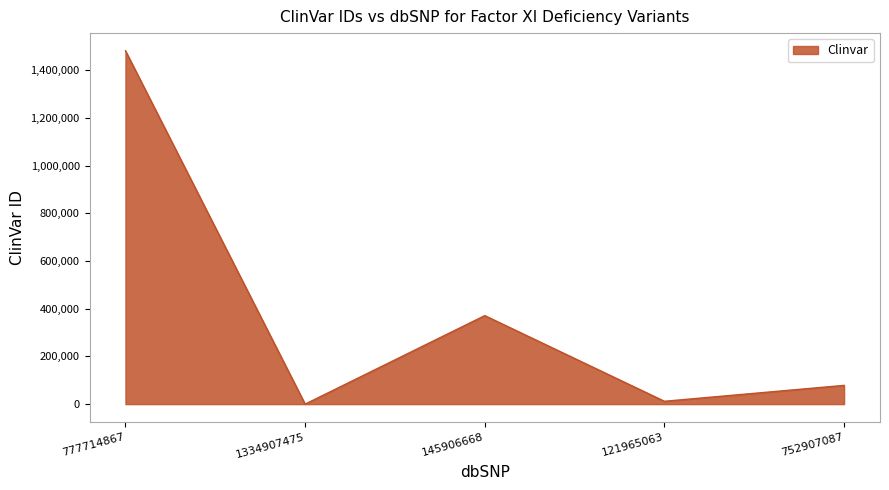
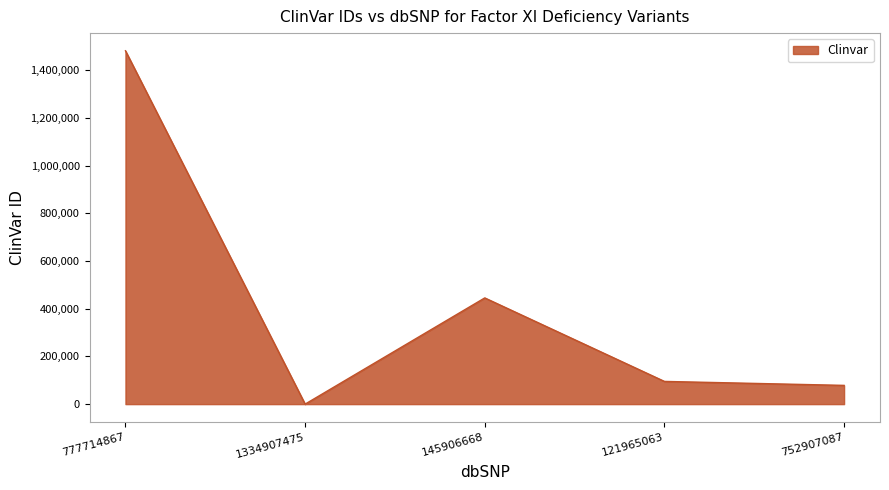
  {
    "777714867": "1,480,000",
    "1334907475": "0",
-   "145906668": "370,000",
-   "121965063": "10,000",
+   "145906668": "450,000",
+   "121965063": "100,000",
    "752907087": "80,000"
  }
